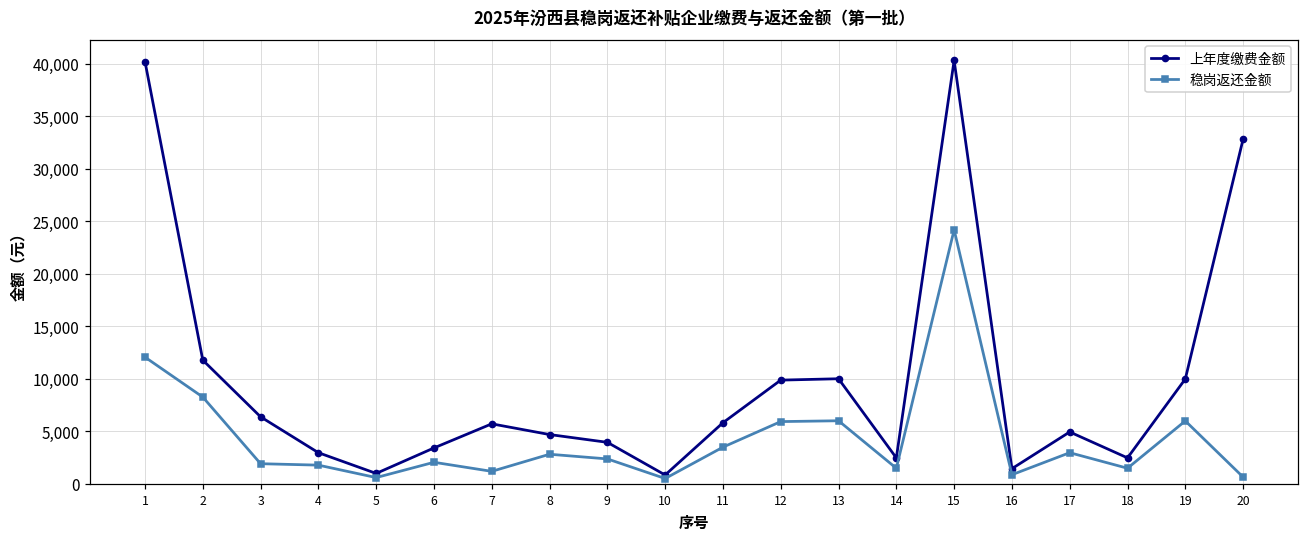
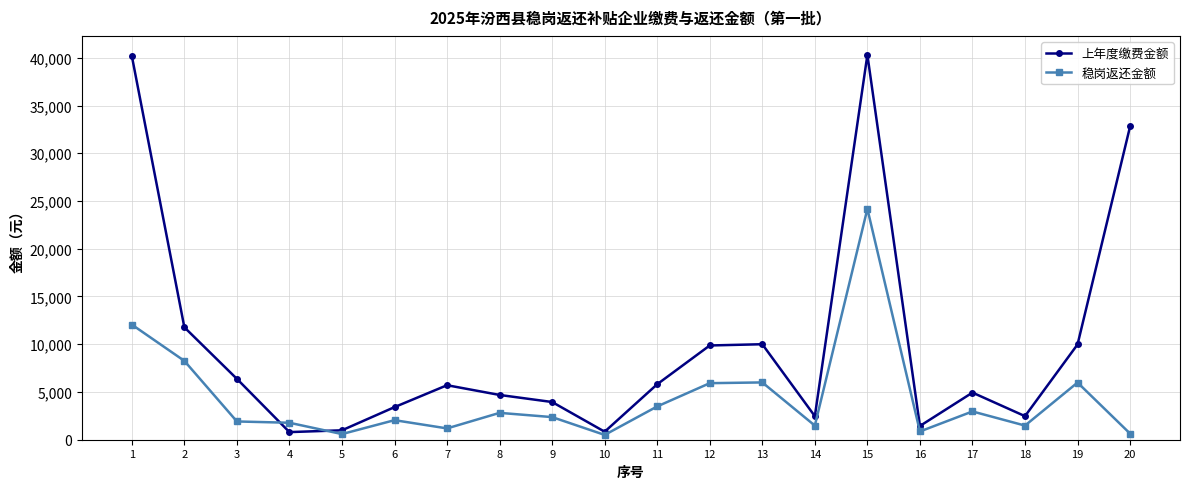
  {
    "上年度缴费金额": {
      "1": "40,000",
      "2": "12,000",
      "3": "6,000",
-     "4": "3,000",
+     "4": "1,000",
      "5": "1,000",
      "6": "3,000",
      "7": "6,000",
      "8": "5,000",
      "9": "4,000",
      "10": "1,000",
      "11": "6,000",
      "12": "10,000",
      "13": "10,000",
      "14": "2,000",
      "15": "40,000",
      "16": "1,000",
      "17": "5,000",
      "18": "2,000",
      "19": "10,000",
      "20": "33,000"
    },
    "稳岗返还金额": {
      "1": "12,000",
      "2": "8,000",
      "3": "2,000",
      "4": "2,000",
      "5": "1,000",
      "6": "2,000",
      "7": "1,000",
      "8": "3,000",
      "9": "2,000",
      "10": "1,000",
      "11": "3,000",
      "12": "6,000",
      "13": "6,000",
      "14": "1,000",
      "15": "24,000",
      "16": "1,000",
      "17": "3,000",
      "18": "1,000",
      "19": "6,000",
      "20": "1,000"
    }
  }
